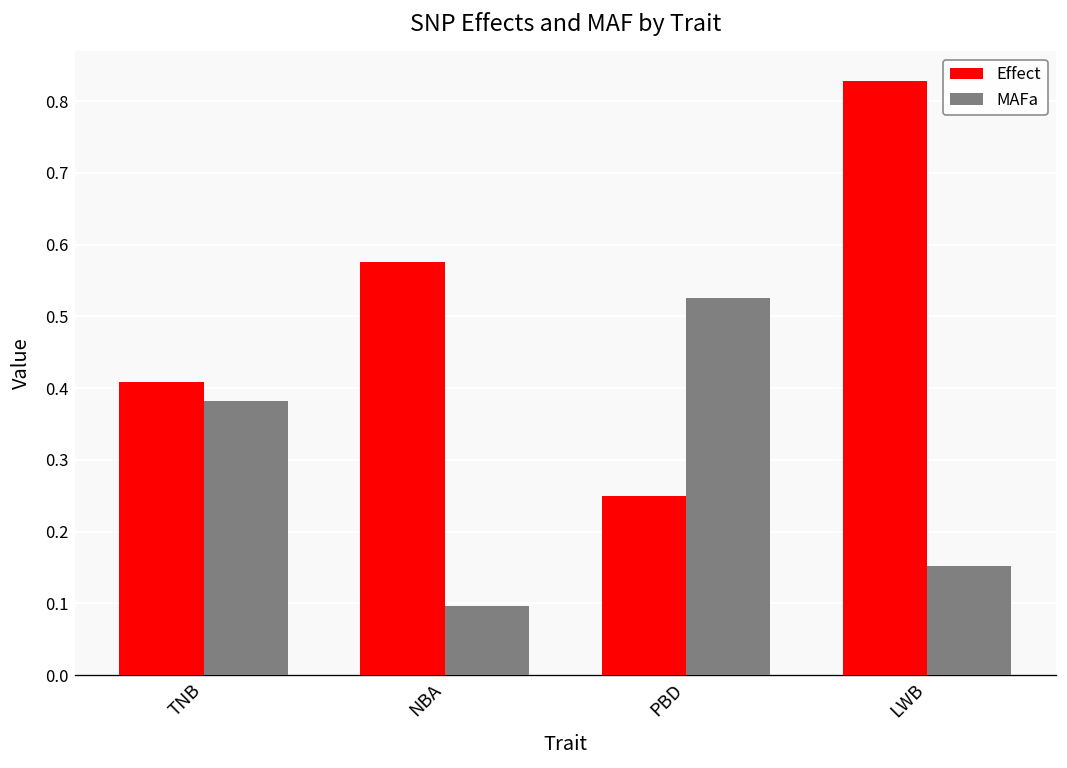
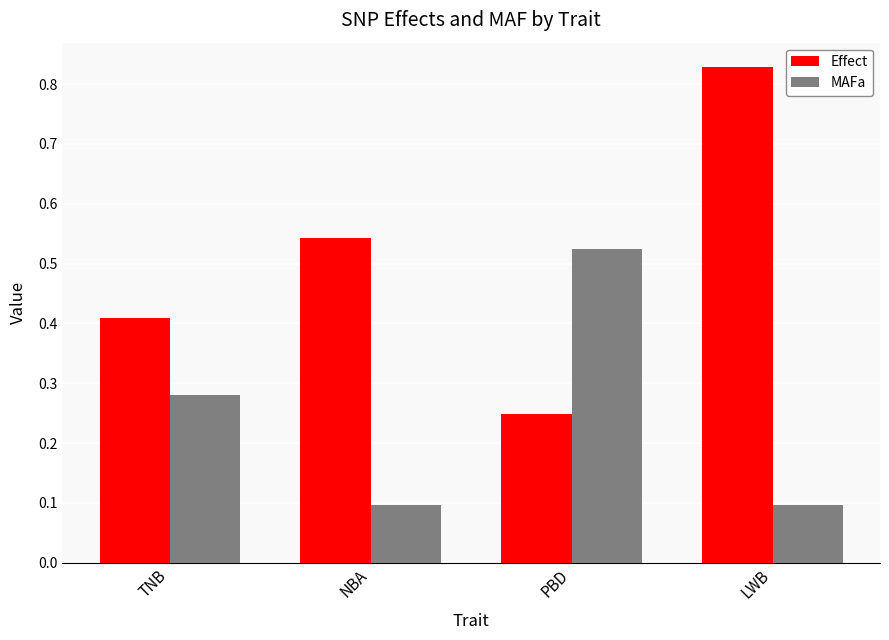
  {
    "Effect": {
      "TNB": 0.41,
-     "NBA": 0.58,
+     "NBA": 0.54,
      "PBD": 0.25,
      "LWB": 0.83
    },
    "MAFa": {
-     "TNB": 0.38,
+     "TNB": 0.28,
      "NBA": 0.10,
      "PBD": 0.53,
-     "LWB": 0.15
+     "LWB": 0.10
    }
  }
